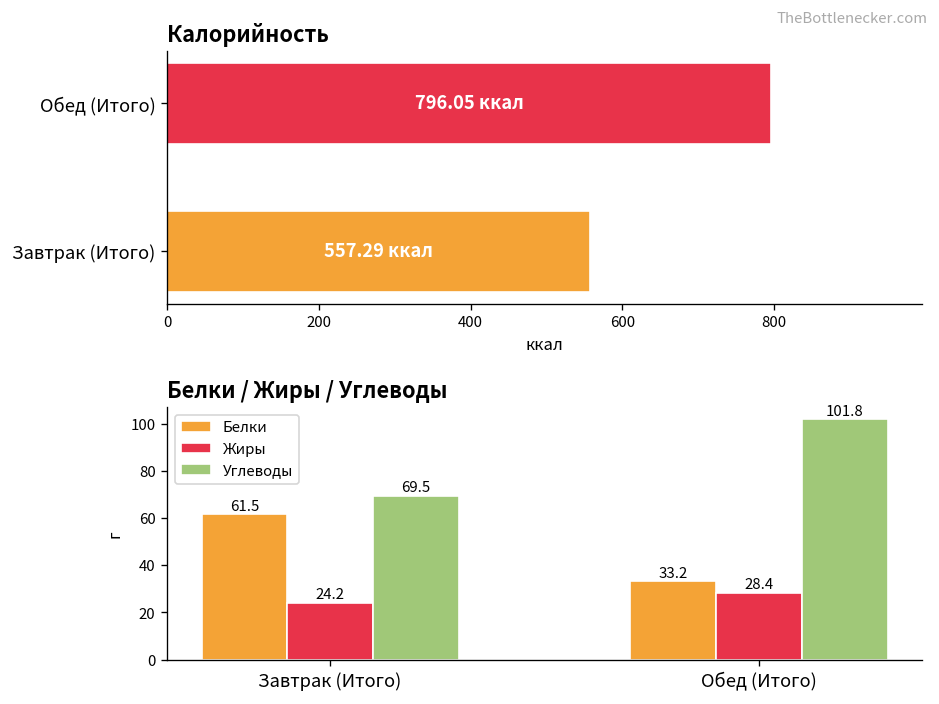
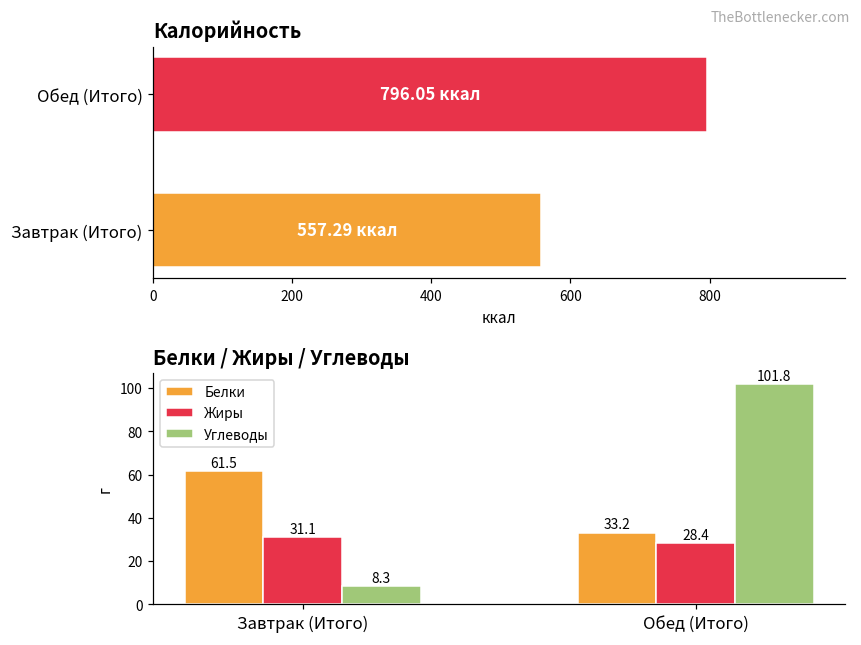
  {
    "Калорийность": {
      "Обед (Итого)": 796.05,
      "Завтрак (Итого)": 557.29
    },
    "Белки / Жиры / Углеводы": {
      "Белки": {
        "Завтрак (Итого)": 61.5,
        "Обед (Итого)": 33.2
      },
      "Жиры": {
-       "Завтрак (Итого)": 24.2,
+       "Завтрак (Итого)": 31.1,
        "Обед (Итого)": 28.4
      },
      "Углеводы": {
-       "Завтрак (Итого)": 69.5,
+       "Завтрак (Итого)": 8.3,
        "Обед (Итого)": 101.8
      }
    }
  }
